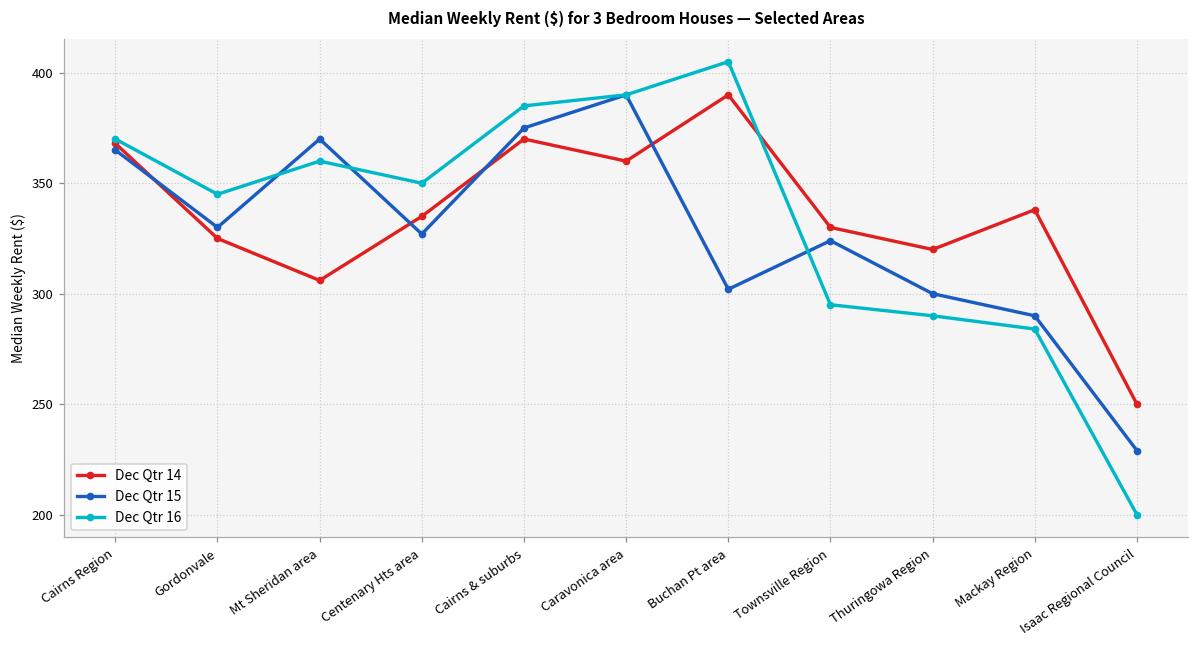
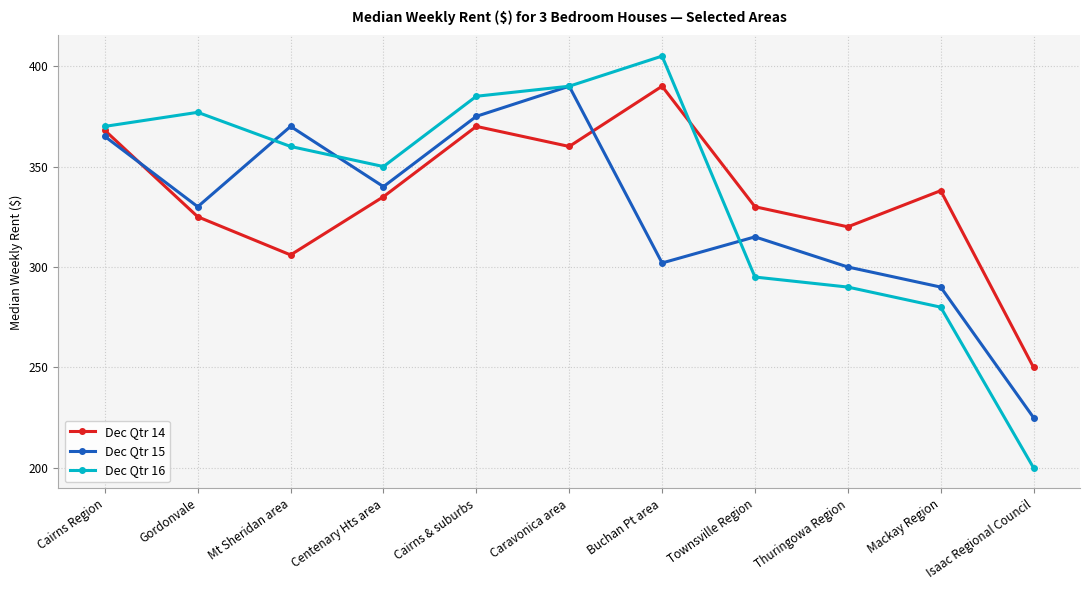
  {
    "Dec Qtr 14": {
      "Cairns Region": 368,
      "Gordonvale": 325,
      "Mt Sheridan area": 306,
      "Centenary Hts area": 335,
      "Cairns & suburbs": 370,
      "Caravonica area": 360,
      "Buchan Pt area": 390,
      "Townsville Region": 330,
      "Thuringowa Region": 320,
      "Mackay Region": 338,
      "Isaac Regional Council": 250
    },
    "Dec Qtr 15": {
      "Cairns Region": 365,
      "Gordonvale": 330,
      "Mt Sheridan area": 370,
-     "Centenary Hts area": 327,
+     "Centenary Hts area": 340,
      "Cairns & suburbs": 375,
      "Buchan Pt area": 302,
-     "Townsville Region": 324,
+     "Townsville Region": 315,
      "Thuringowa Region": 300,
      "Mackay Region": 290,
-     "Isaac Regional Council": 229
+     "Isaac Regional Council": 225
    },
    "Dec Qtr 16": {
      "Cairns Region": 370,
-     "Gordonvale": 345,
+     "Gordonvale": 377,
      "Mt Sheridan area": 360,
      "Centenary Hts area": 350,
      "Cairns & suburbs": 385,
      "Buchan Pt area": 405,
      "Townsville Region": 295,
      "Thuringowa Region": 290,
-     "Mackay Region": 284,
+     "Mackay Region": 280,
      "Isaac Regional Council": 200
    }
  }
